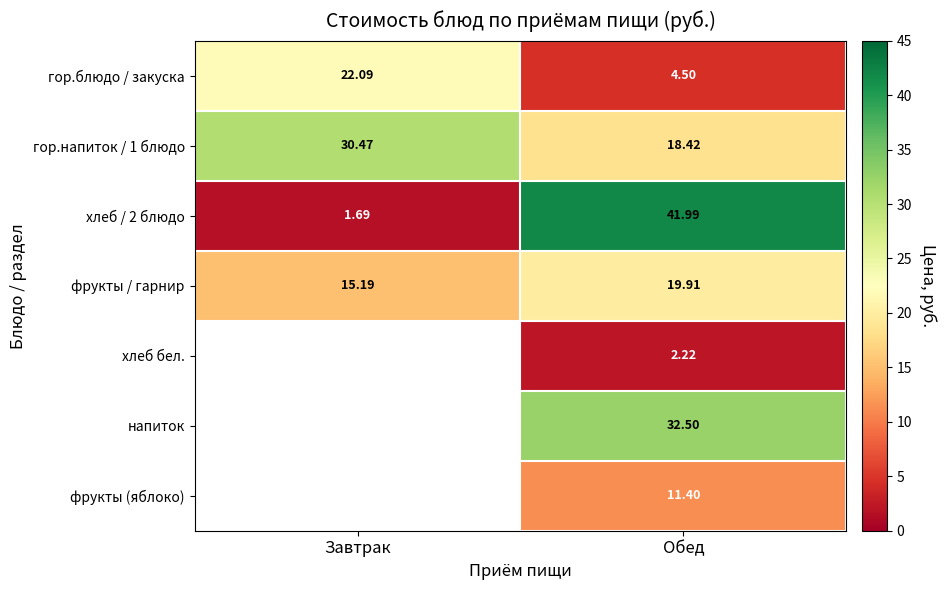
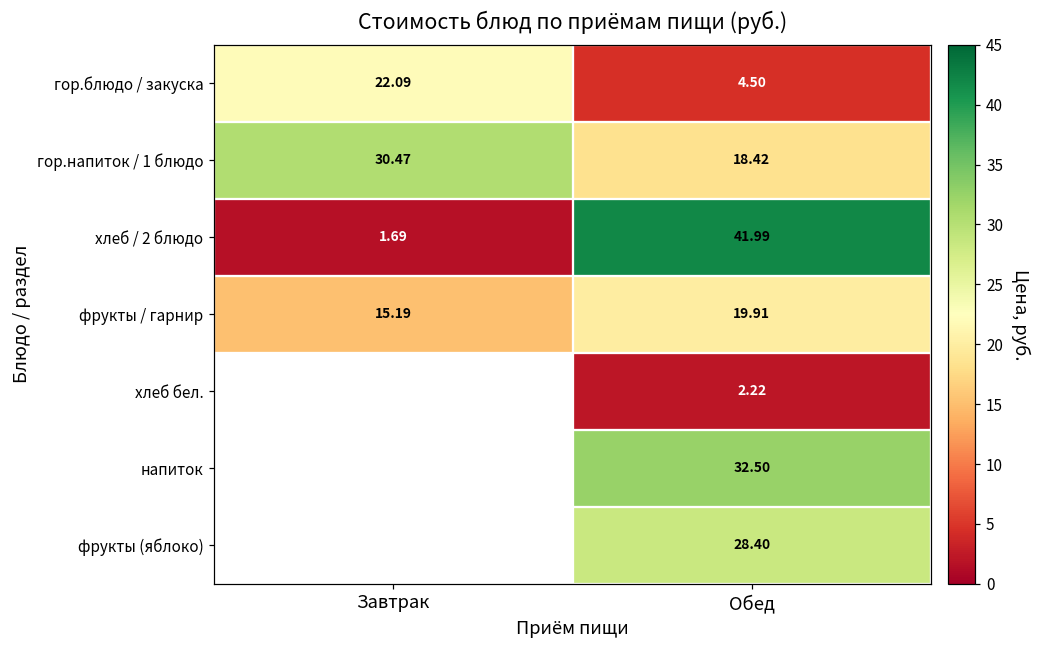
  {
    "гор.блюдо / закуска": {
      "Завтрак": 22.09,
      "Обед": 4.50
    },
    "гор.напиток / 1 блюдо": {
      "Завтрак": 30.47,
      "Обед": 18.42
    },
    "хлеб / 2 блюдо": {
      "Завтрак": 1.69,
      "Обед": 41.99
    },
    "фрукты / гарнир": {
      "Завтрак": 15.19,
      "Обед": 19.91
    },
    "хлеб бел.": {
      "Обед": 2.22
    },
    "напиток": {
      "Обед": 32.50
    },
    "фрукты (яблоко)": {
-     "Обед": 11.40
+     "Обед": 28.40
    }
  }
